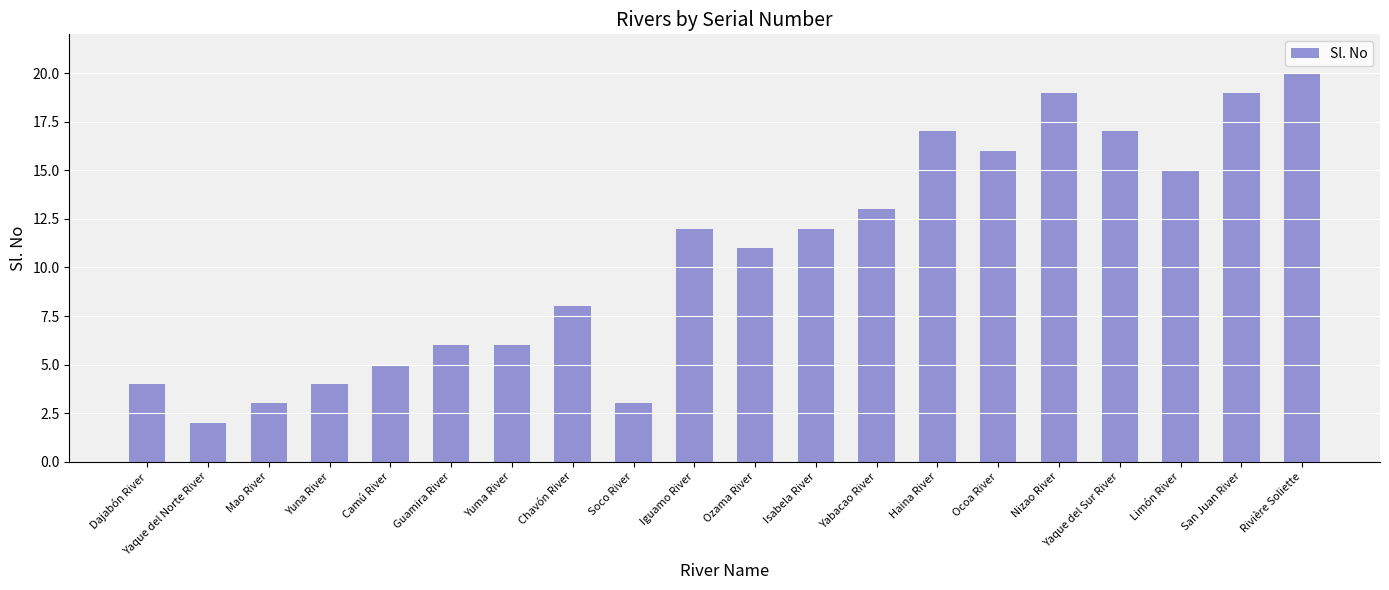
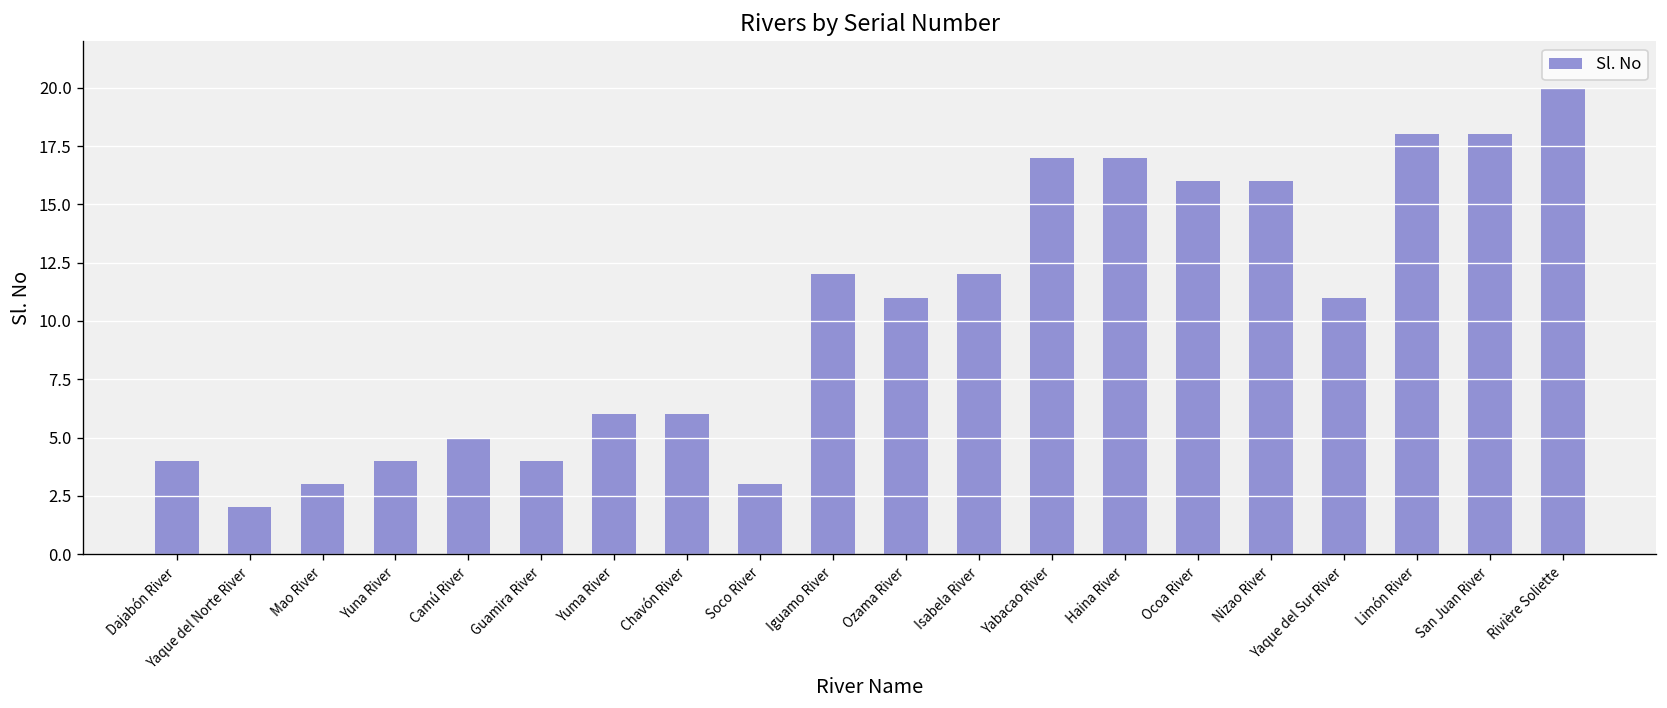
  {
    "Dajabón River": 4,
    "Yaque del Norte River": 2,
    "Mao River": 3,
    "Yuna River": 4,
    "Camú River": 5,
-   "Guamira River": 6,
+   "Guamira River": 4,
    "Yuma River": 6,
-   "Chavón River": 8,
+   "Chavón River": 6,
    "Soco River": 3,
    "Iguamo River": 12,
    "Ozama River": 11,
    "Isabela River": 12,
-   "Yabacao River": 13,
+   "Yabacao River": 17,
    "Haina River": 17,
    "Ocoa River": 16,
-   "Nizao River": 19,
-   "Yaque del Sur River": 17,
-   "Limón River": 15,
-   "San Juan River": 19,
+   "Nizao River": 16,
+   "Yaque del Sur River": 11,
+   "Limón River": 18,
+   "San Juan River": 18,
    "Rivière Soliette": 20
  }
